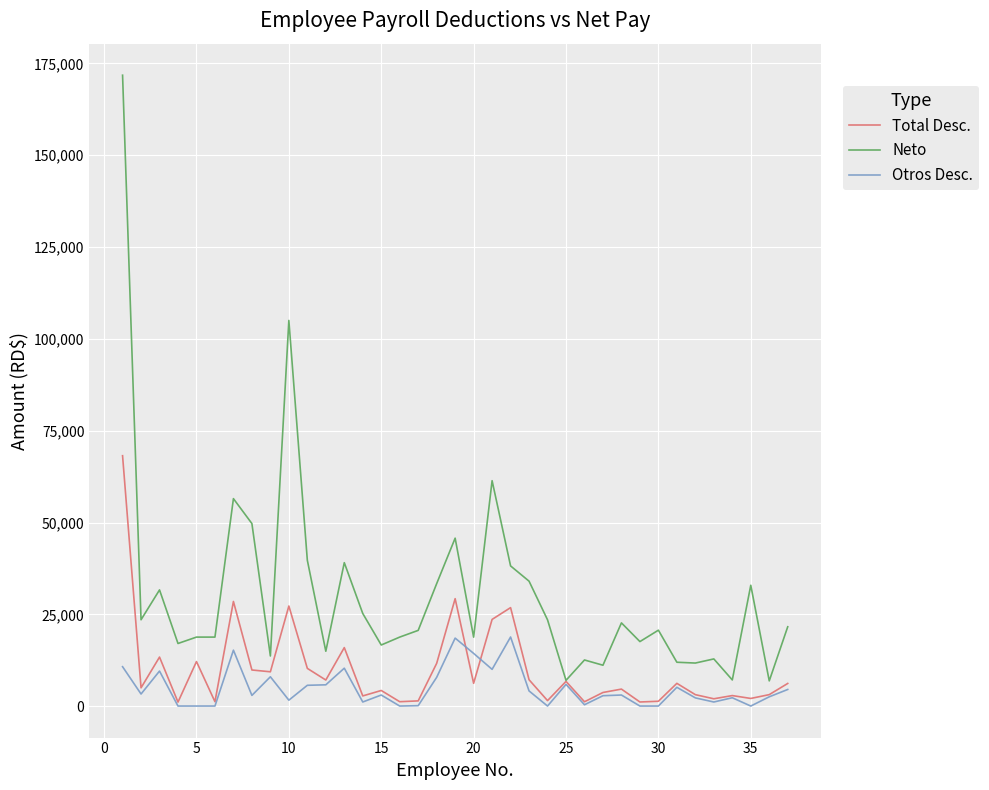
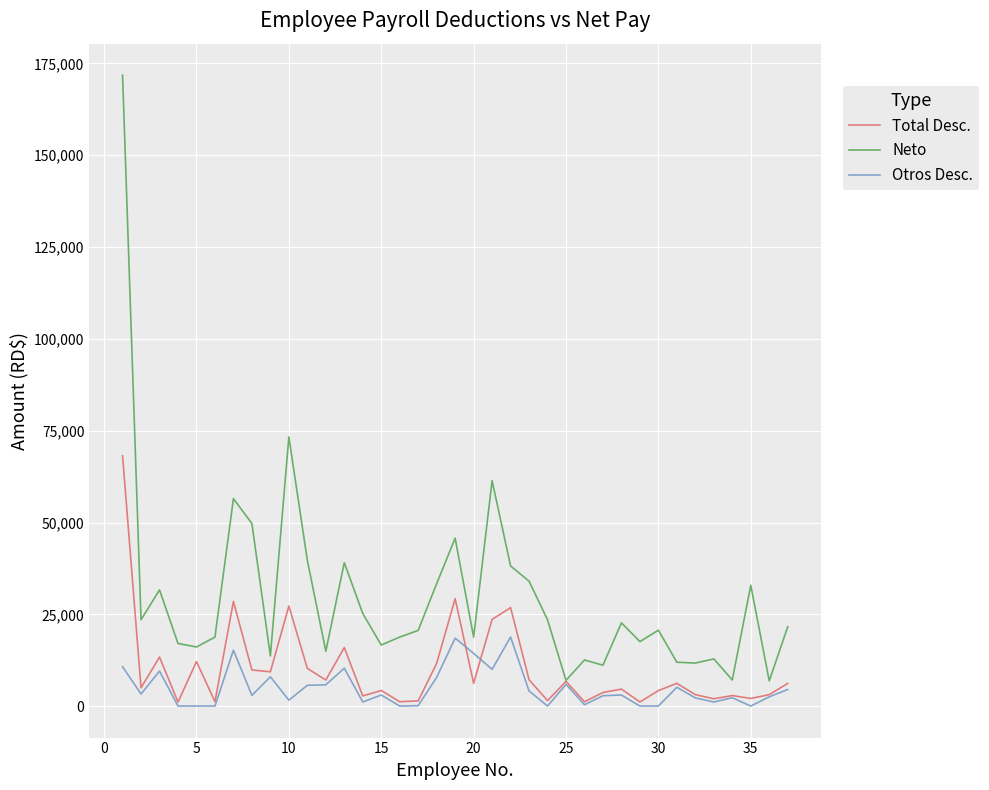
  {
    "Total Desc.": {
      "5": "12,000",
      "10": "27,000",
      "15": "4,000",
      "20": "6,000",
-     "30": "1,000",
+     "30": "4,000",
      "35": "2,000"
    },
    "Neto": {
-     "5": "19,000",
-     "10": "105,000",
+     "5": "16,000",
+     "10": "73,000",
      "15": "17,000",
      "20": "19,000",
      "30": "21,000",
      "35": "33,000"
    },
    "Otros Desc.": {
      "5": "0",
      "10": "2,000",
      "15": "3,000",
      "20": "14,000",
      "25": "6,000",
      "30": "0",
      "35": "0"
    }
  }
